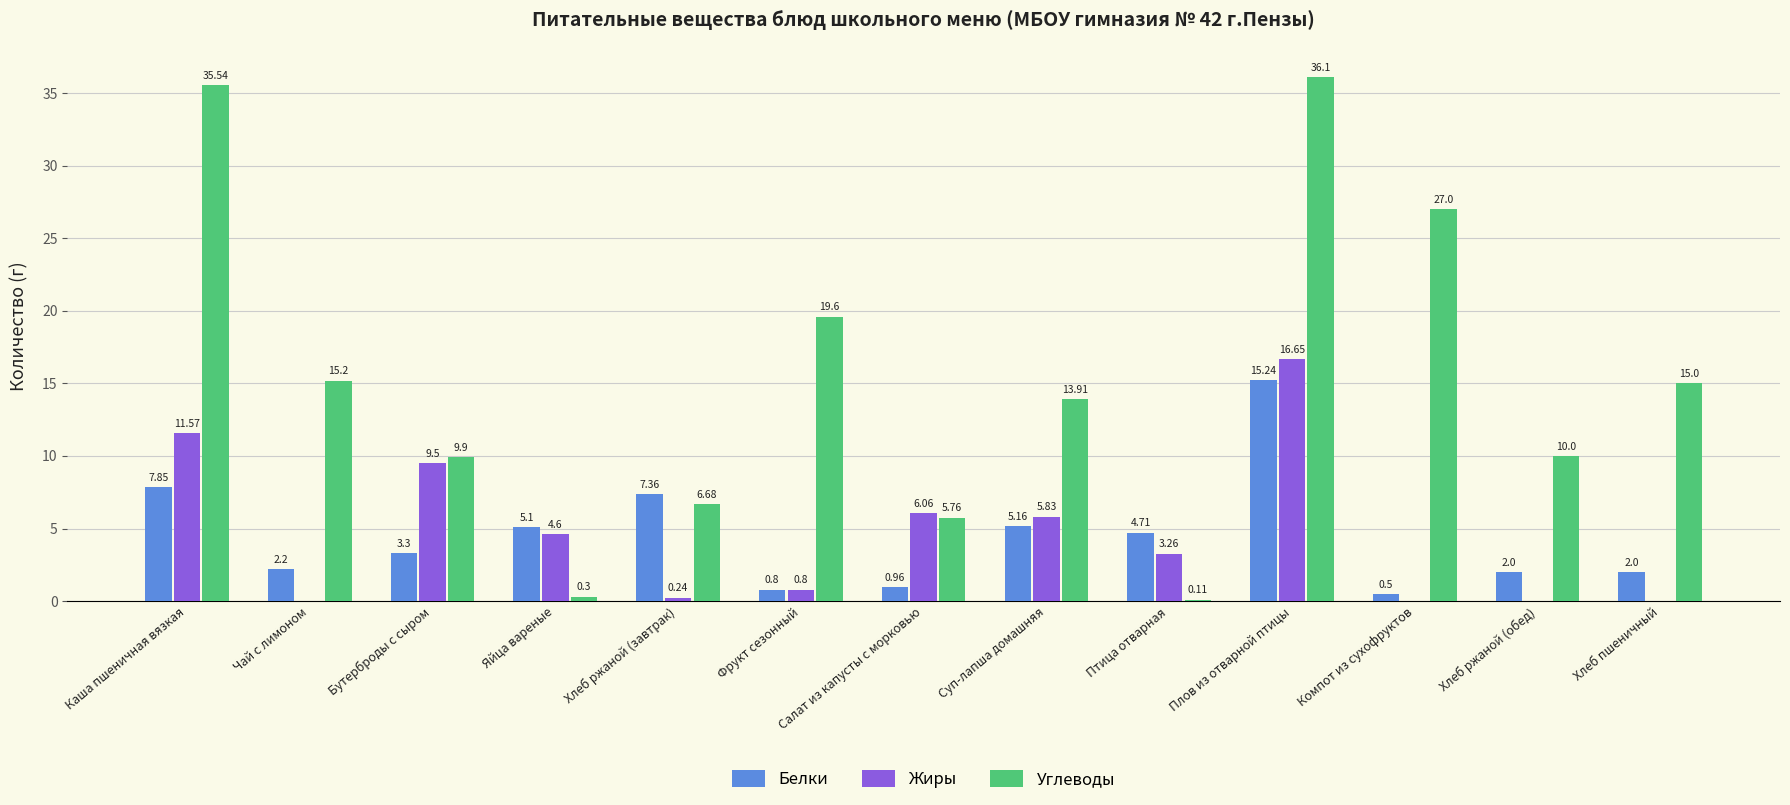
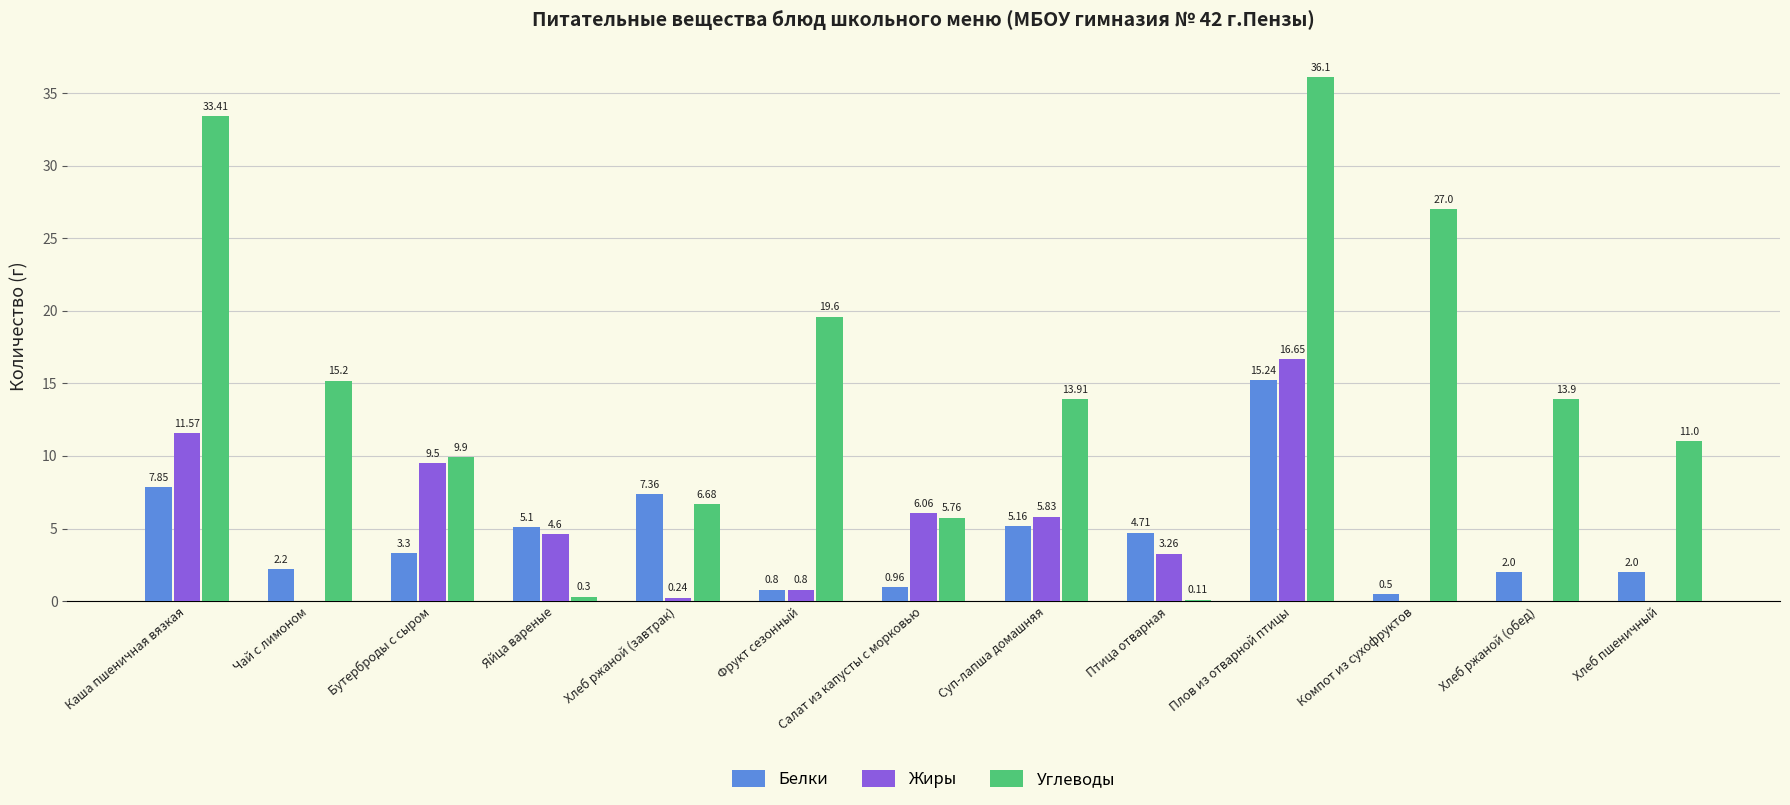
  {
    "Белки": {
      "Каша пшеничная вязкая": 7.85,
      "Чай с лимоном": 2.2,
      "Бутерброды с сыром": 3.3,
      "Яйца вареные": 5.1,
      "Хлеб ржаной (завтрак)": 7.36,
      "Фрукт сезонный": 0.8,
      "Салат из капусты с морковью": 0.96,
      "Суп-лапша домашняя": 5.16,
      "Птица отварная": 4.71,
      "Плов из отварной птицы": 15.24,
      "Компот из сухофруктов": 0.5,
      "Хлеб ржаной (обед)": 2.0,
      "Хлеб пшеничный": 2.0
    },
    "Жиры": {
      "Каша пшеничная вязкая": 11.57,
      "Бутерброды с сыром": 9.5,
      "Яйца вареные": 4.6,
      "Хлеб ржаной (завтрак)": 0.24,
      "Фрукт сезонный": 0.8,
      "Салат из капусты с морковью": 6.06,
      "Суп-лапша домашняя": 5.83,
      "Птица отварная": 3.26,
      "Плов из отварной птицы": 16.65
    },
    "Углеводы": {
-     "Каша пшеничная вязкая": 35.54,
+     "Каша пшеничная вязкая": 33.41,
      "Чай с лимоном": 15.2,
      "Бутерброды с сыром": 9.9,
      "Яйца вареные": 0.3,
      "Хлеб ржаной (завтрак)": 6.68,
      "Фрукт сезонный": 19.6,
      "Салат из капусты с морковью": 5.76,
      "Суп-лапша домашняя": 13.91,
      "Птица отварная": 0.11,
      "Плов из отварной птицы": 36.1,
      "Компот из сухофруктов": 27.0,
-     "Хлеб ржаной (обед)": 10.0,
-     "Хлеб пшеничный": 15.0
+     "Хлеб ржаной (обед)": 13.9,
+     "Хлеб пшеничный": 11.0
    }
  }
